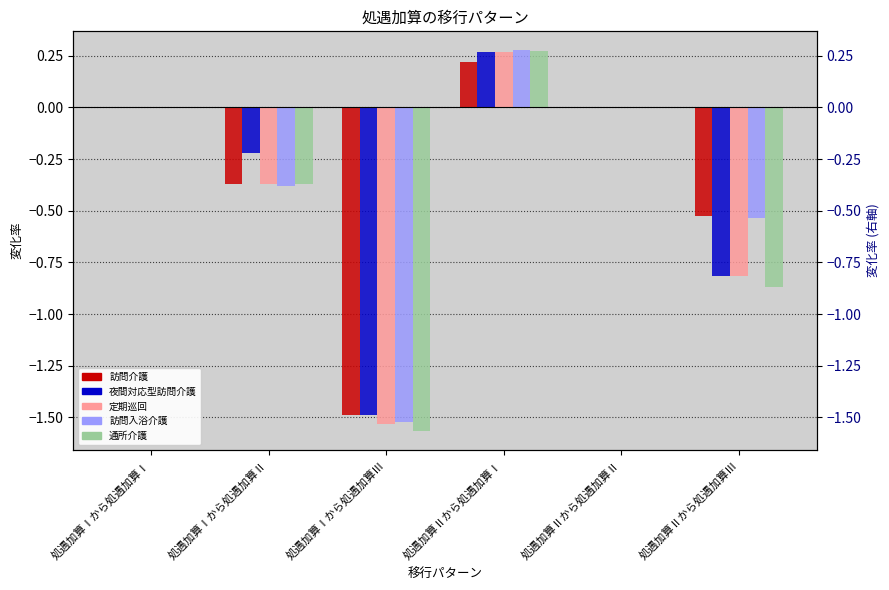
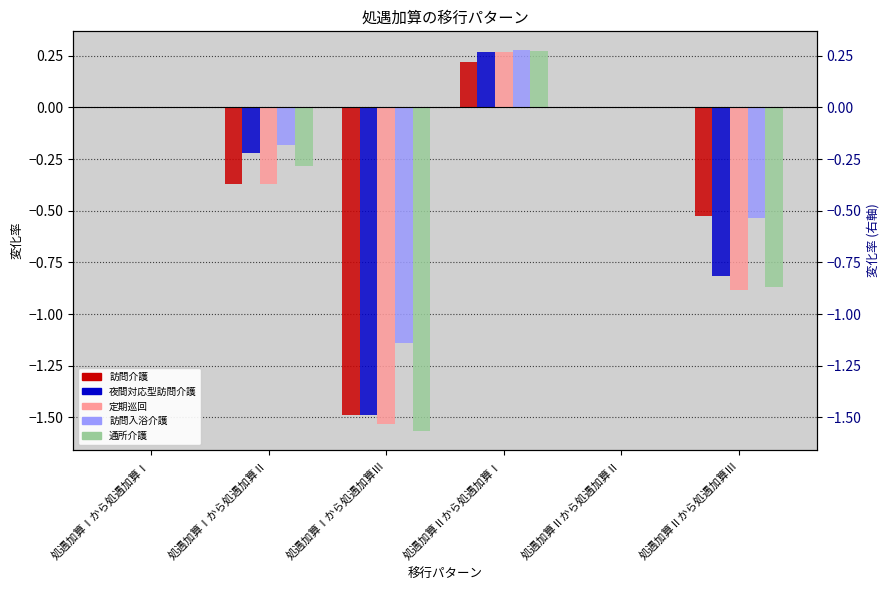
  {
    "訪問介護": {
      "処遇加算Ⅰから処遇加算Ⅰ": 0.00,
      "処遇加算Ⅰから処遇加算Ⅱ": -0.37,
      "処遇加算Ⅰから処遇加算Ⅲ": -1.49,
      "処遇加算Ⅱから処遇加算Ⅰ": 0.22,
      "処遇加算Ⅱから処遇加算Ⅱ": 0.00,
      "処遇加算Ⅱから処遇加算Ⅲ": -0.53
    },
    "夜間対応型訪問介護": {
      "処遇加算Ⅰから処遇加算Ⅰ": 0.00,
      "処遇加算Ⅰから処遇加算Ⅱ": -0.22,
      "処遇加算Ⅰから処遇加算Ⅲ": -1.49,
      "処遇加算Ⅱから処遇加算Ⅰ": 0.27,
      "処遇加算Ⅱから処遇加算Ⅱ": 0.00,
      "処遇加算Ⅱから処遇加算Ⅲ": -0.82
    },
    "定期巡回": {
      "処遇加算Ⅰから処遇加算Ⅰ": 0.00,
      "処遇加算Ⅰから処遇加算Ⅱ": -0.37,
      "処遇加算Ⅰから処遇加算Ⅲ": -1.53,
      "処遇加算Ⅱから処遇加算Ⅰ": 0.27,
      "処遇加算Ⅱから処遇加算Ⅱ": 0.00,
-     "処遇加算Ⅱから処遇加算Ⅲ": -0.82
+     "処遇加算Ⅱから処遇加算Ⅲ": -0.88
    },
    "訪問入浴介護": {
      "処遇加算Ⅰから処遇加算Ⅰ": 0.00,
-     "処遇加算Ⅰから処遇加算Ⅱ": -0.38,
-     "処遇加算Ⅰから処遇加算Ⅲ": -1.52,
+     "処遇加算Ⅰから処遇加算Ⅱ": -0.18,
+     "処遇加算Ⅰから処遇加算Ⅲ": -1.14,
      "処遇加算Ⅱから処遇加算Ⅰ": 0.28,
      "処遇加算Ⅱから処遇加算Ⅱ": 0.00,
      "処遇加算Ⅱから処遇加算Ⅲ": -0.54
    },
    "通所介護": {
      "処遇加算Ⅰから処遇加算Ⅰ": 0.00,
-     "処遇加算Ⅰから処遇加算Ⅱ": -0.37,
+     "処遇加算Ⅰから処遇加算Ⅱ": -0.28,
      "処遇加算Ⅰから処遇加算Ⅲ": -1.57,
      "処遇加算Ⅱから処遇加算Ⅰ": 0.27,
      "処遇加算Ⅱから処遇加算Ⅱ": 0.00,
      "処遇加算Ⅱから処遇加算Ⅲ": -0.87
    }
  }
